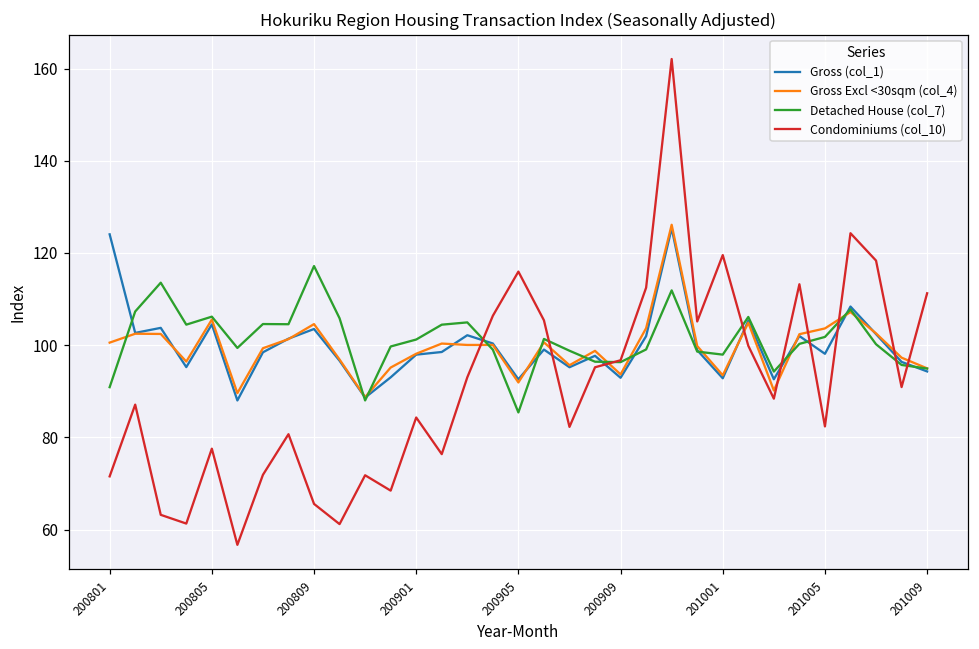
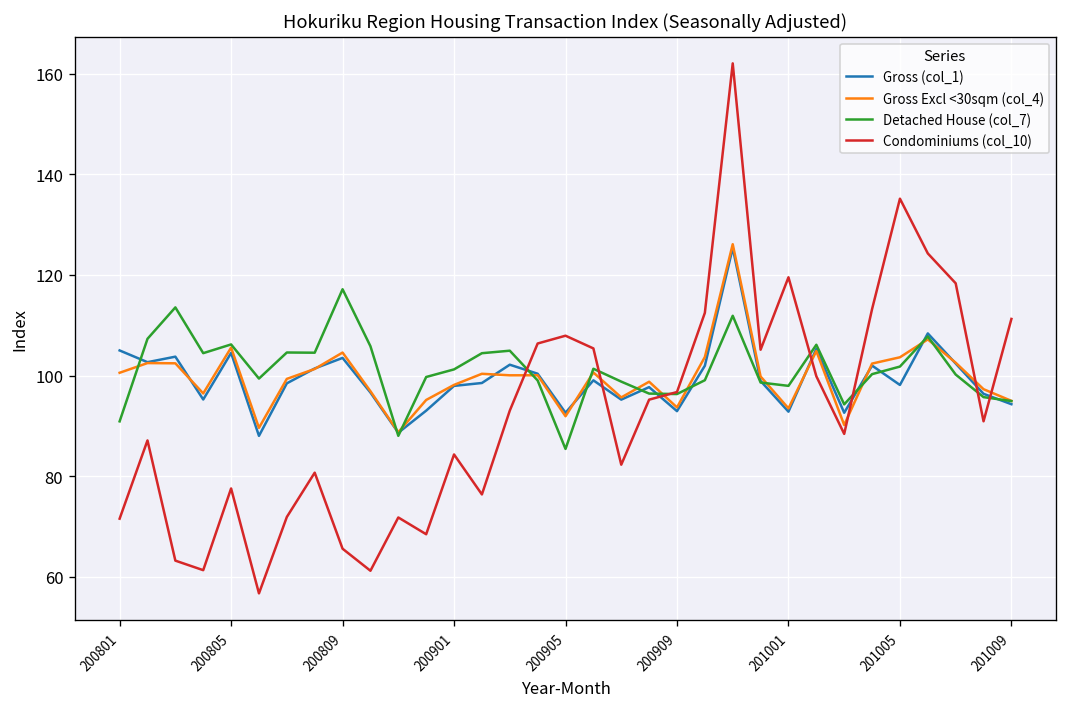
  {
    "Gross (col_1)": {
-     "200801": 124,
+     "200801": 105,
      "200805": 105,
      "200809": 104,
      "200905": 93,
      "200909": 93,
      "201001": 93,
      "201005": 98,
      "201009": 94
    },
    "Gross Excl <30sqm (col_4)": {
      "200801": 101,
      "200805": 106,
      "200809": 105,
      "200905": 92,
      "200909": 94,
      "201001": 93,
      "201005": 104
    },
    "Detached House (col_7)": {
      "200801": 91,
      "200805": 106,
      "200809": 117,
      "200901": 101,
      "200905": 85,
      "201001": 98,
      "201005": 102
    },
    "Condominiums (col_10)": {
      "200801": 72,
      "200805": 78,
      "200809": 66,
      "200901": 84,
-     "200905": 116,
+     "200905": 108,
      "201001": 120,
-     "201005": 82,
+     "201005": 135,
      "201009": 111
    }
  }
